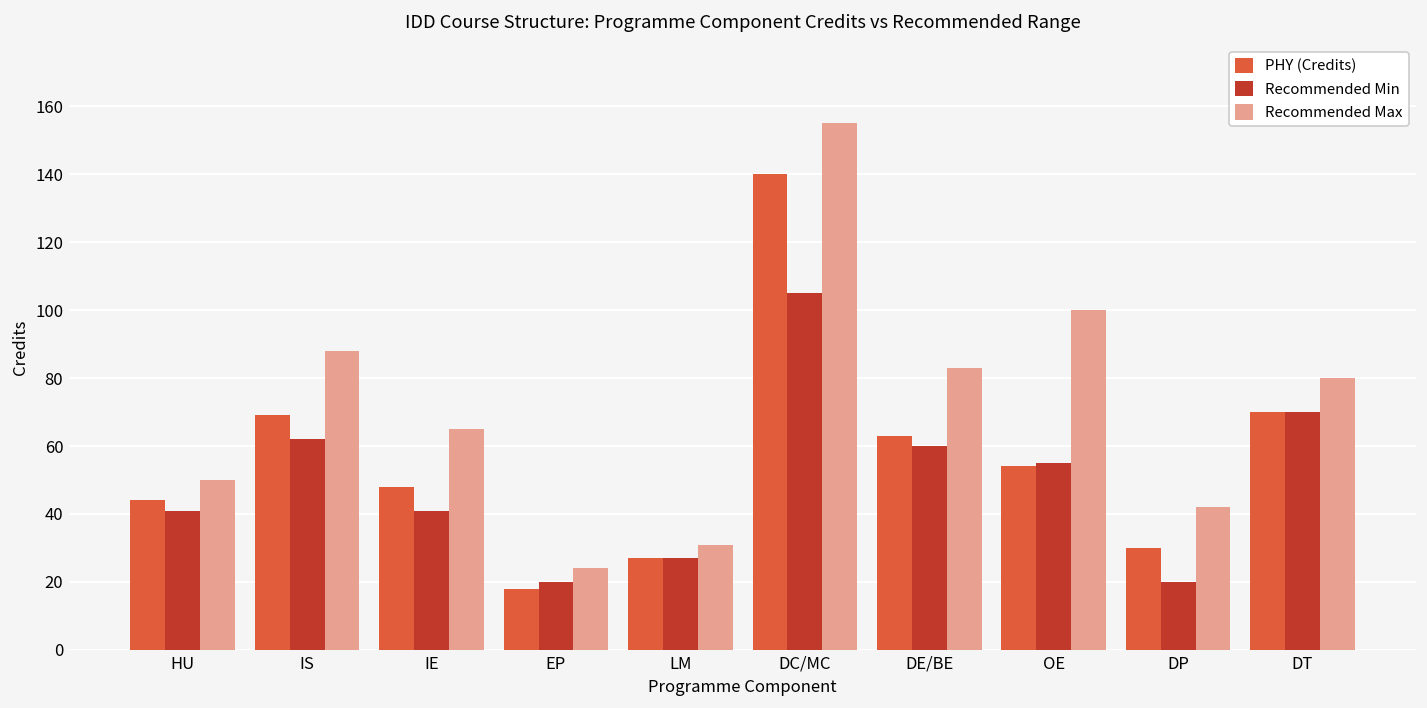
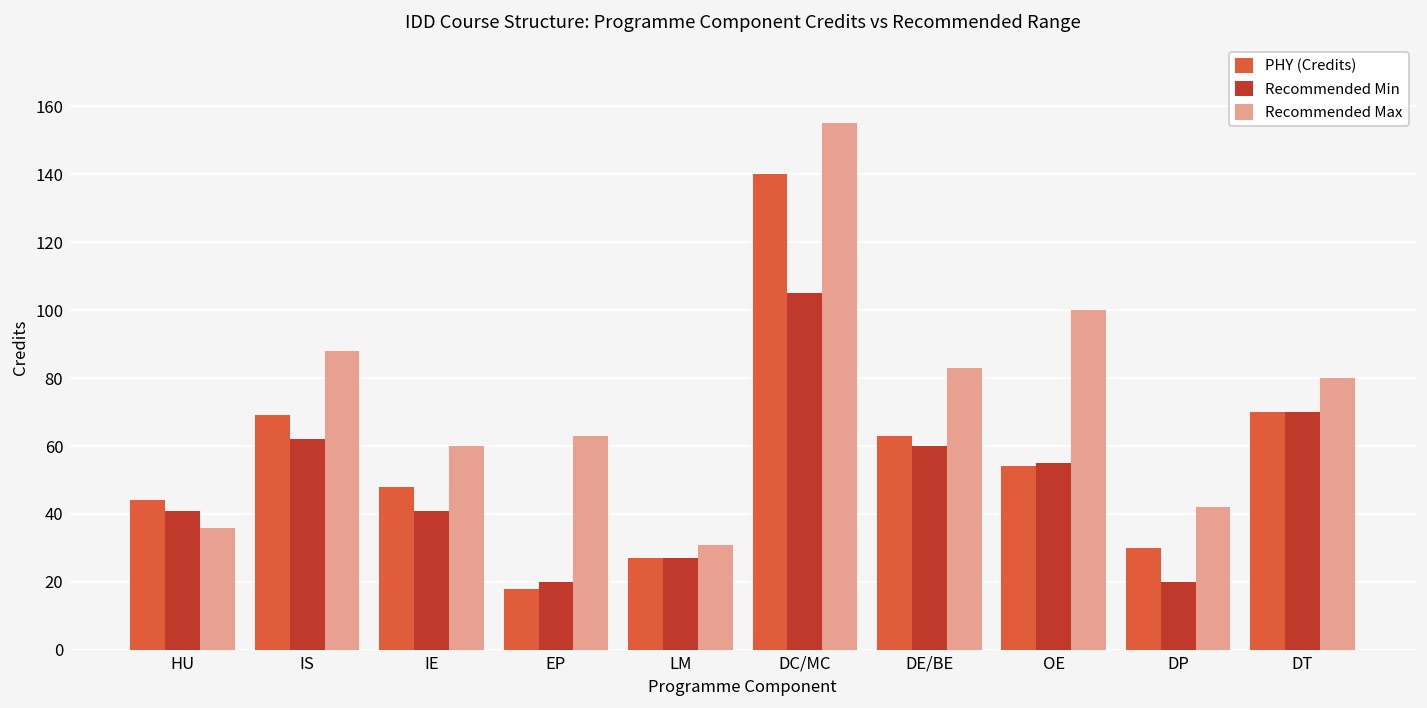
  {
    "Recommended Max": {
-     "HU": 50,
+     "HU": 36,
      "IS": 88,
-     "IE": 65,
-     "EP": 24,
+     "IE": 60,
+     "EP": 63,
      "LM": 31,
      "DC/MC": 155,
      "DE/BE": 83,
      "OE": 100,
      "DP": 42,
      "DT": 80
    }
  }
